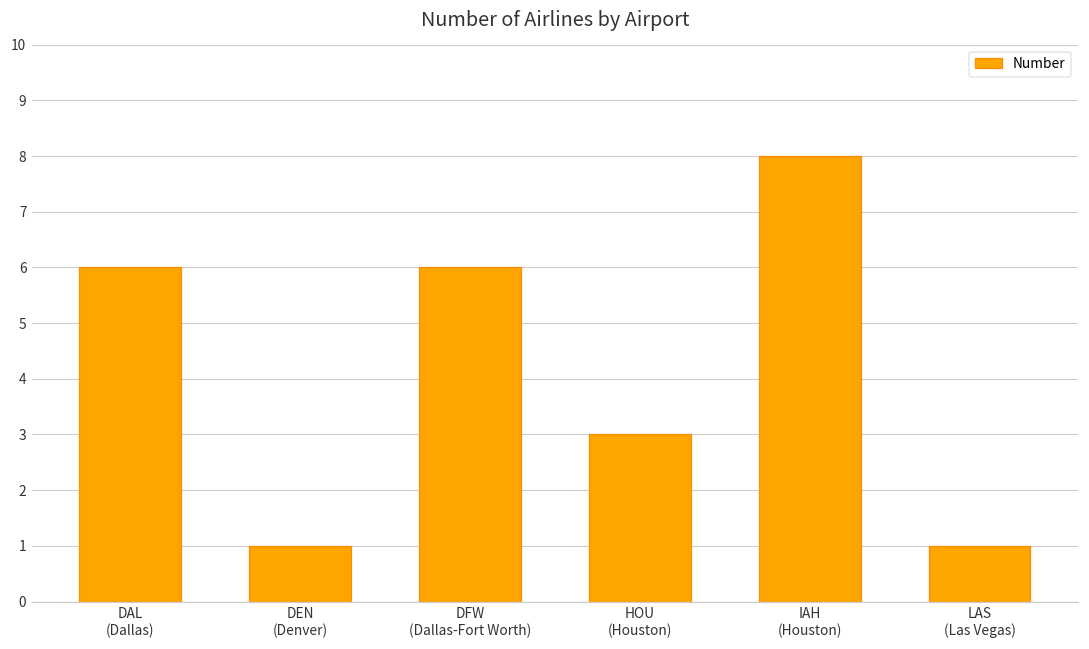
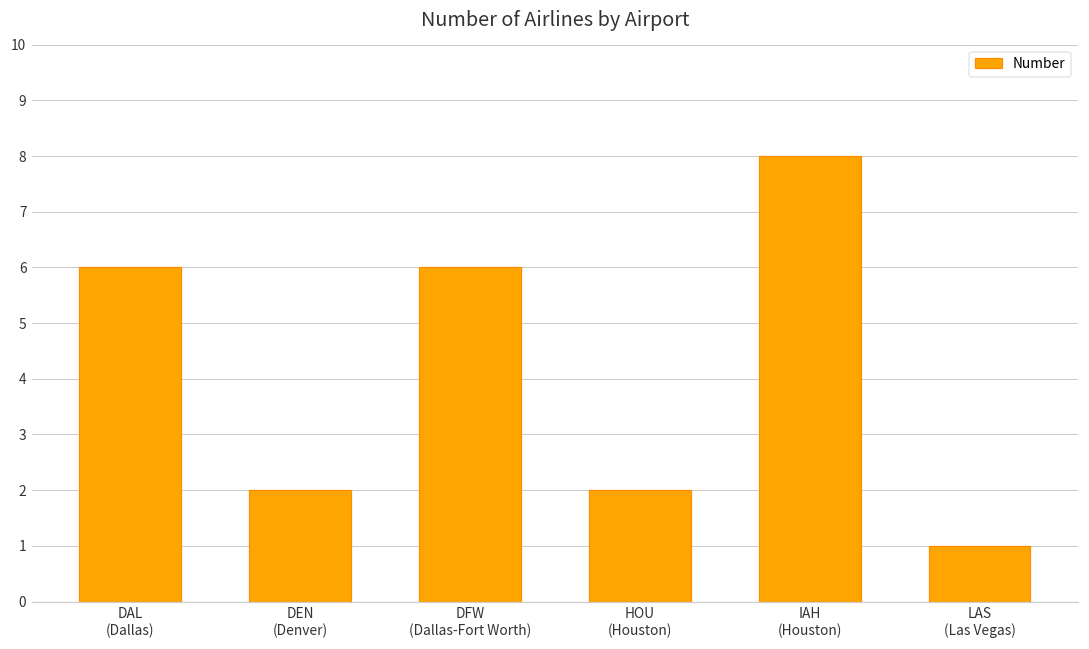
  {
    "DAL (Dallas)": 6,
-   "DEN (Denver)": 1,
+   "DEN (Denver)": 2,
    "DFW (Dallas-Fort Worth)": 6,
-   "HOU (Houston)": 3,
+   "HOU (Houston)": 2,
    "IAH (Houston)": 8,
    "LAS (Las Vegas)": 1
  }
